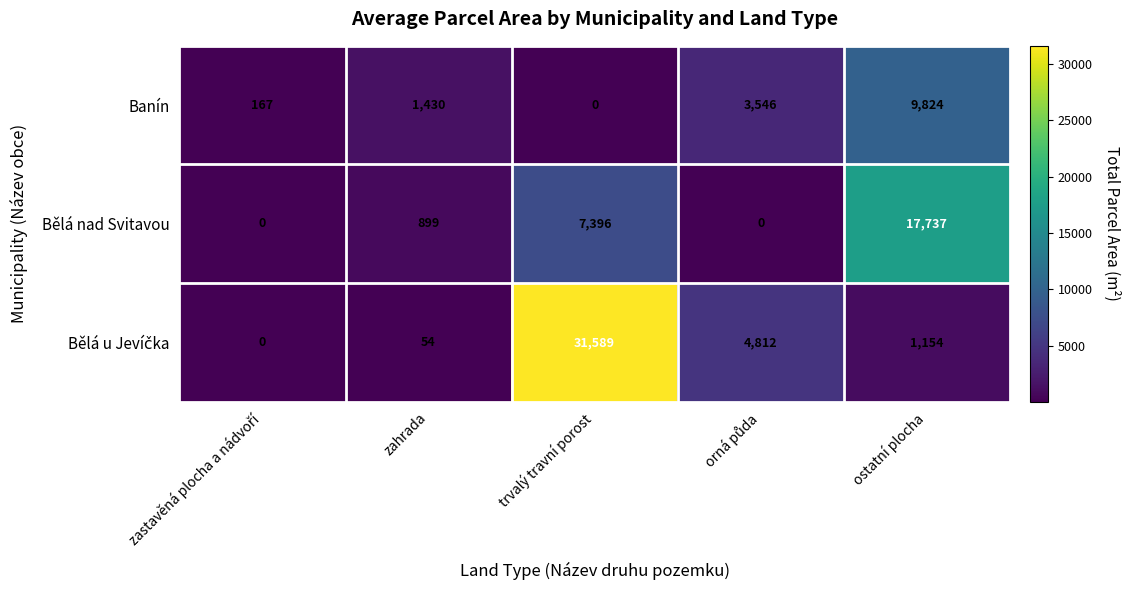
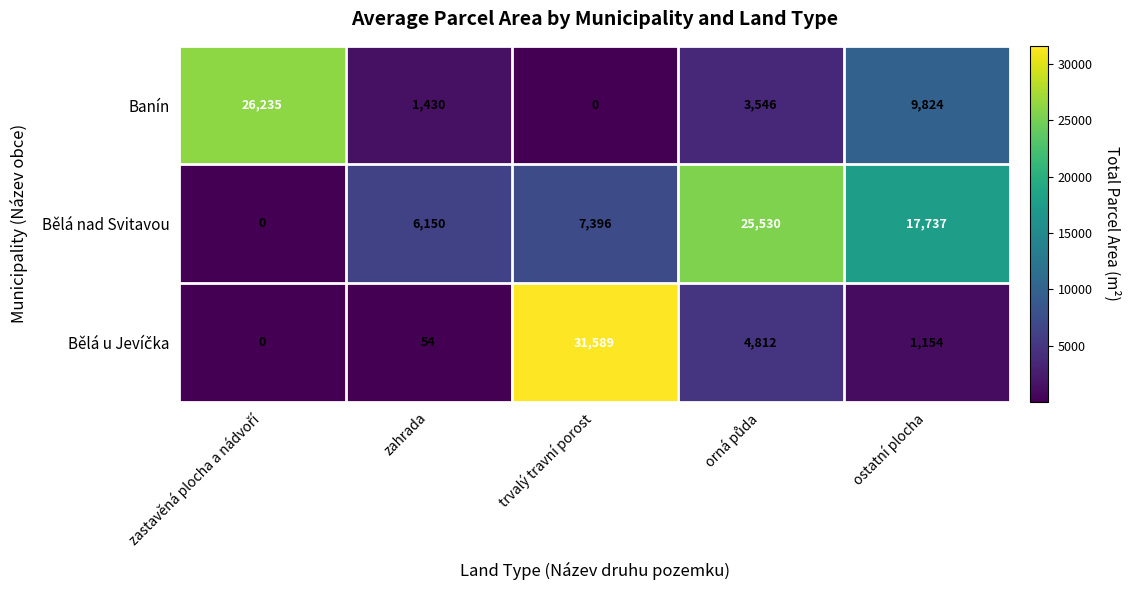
  {
    "Banín": {
-     "zastavěná plocha a nádvoří": "167",
+     "zastavěná plocha a nádvoří": "26,235",
      "zahrada": "1,430",
      "trvalý travní porost": "0",
      "orná půda": "3,546",
      "ostatní plocha": "9,824"
    },
    "Bělá nad Svitavou": {
      "zastavěná plocha a nádvoří": "0",
-     "zahrada": "899",
+     "zahrada": "6,150",
      "trvalý travní porost": "7,396",
-     "orná půda": "0",
+     "orná půda": "25,530",
      "ostatní plocha": "17,737"
    },
    "Bělá u Jevíčka": {
      "zastavěná plocha a nádvoří": "0",
      "zahrada": "54",
      "trvalý travní porost": "31,589",
      "orná půda": "4,812",
      "ostatní plocha": "1,154"
    }
  }
